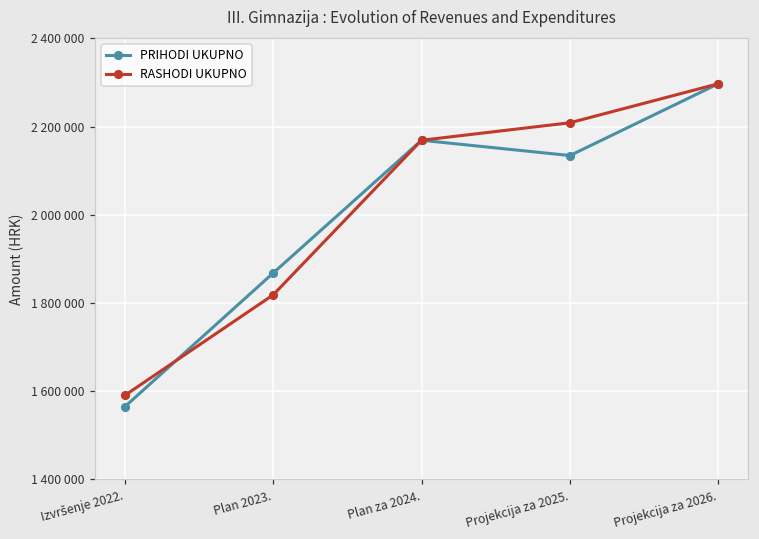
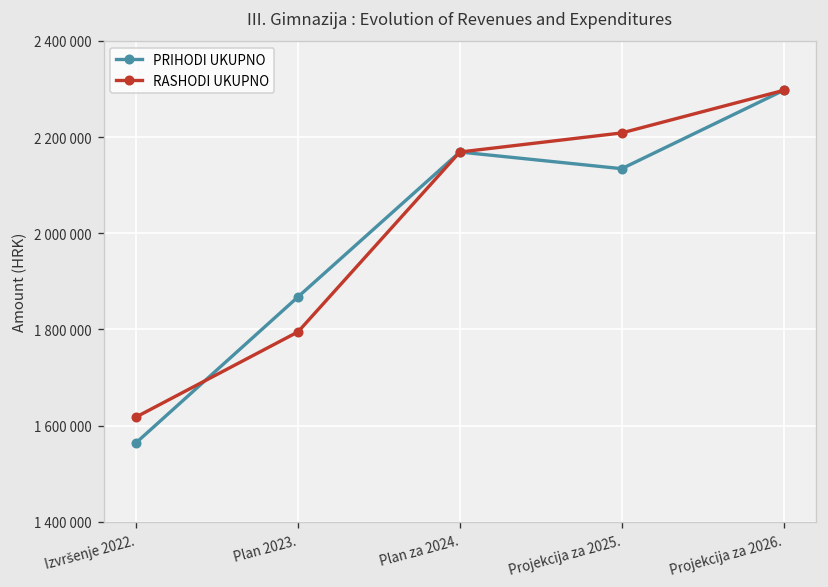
  {
    "PRIHODI UKUPNO": {
      "Izvršenje 2022.": 1560000,
      "Plan 2023.": 1870000,
      "Projekcija za 2025.": 2130000
    },
    "RASHODI UKUPNO": {
-     "Izvršenje 2022.": 1590000,
-     "Plan 2023.": 1820000,
+     "Izvršenje 2022.": 1620000,
+     "Plan 2023.": 1790000,
      "Projekcija za 2025.": 2210000
    }
  }
